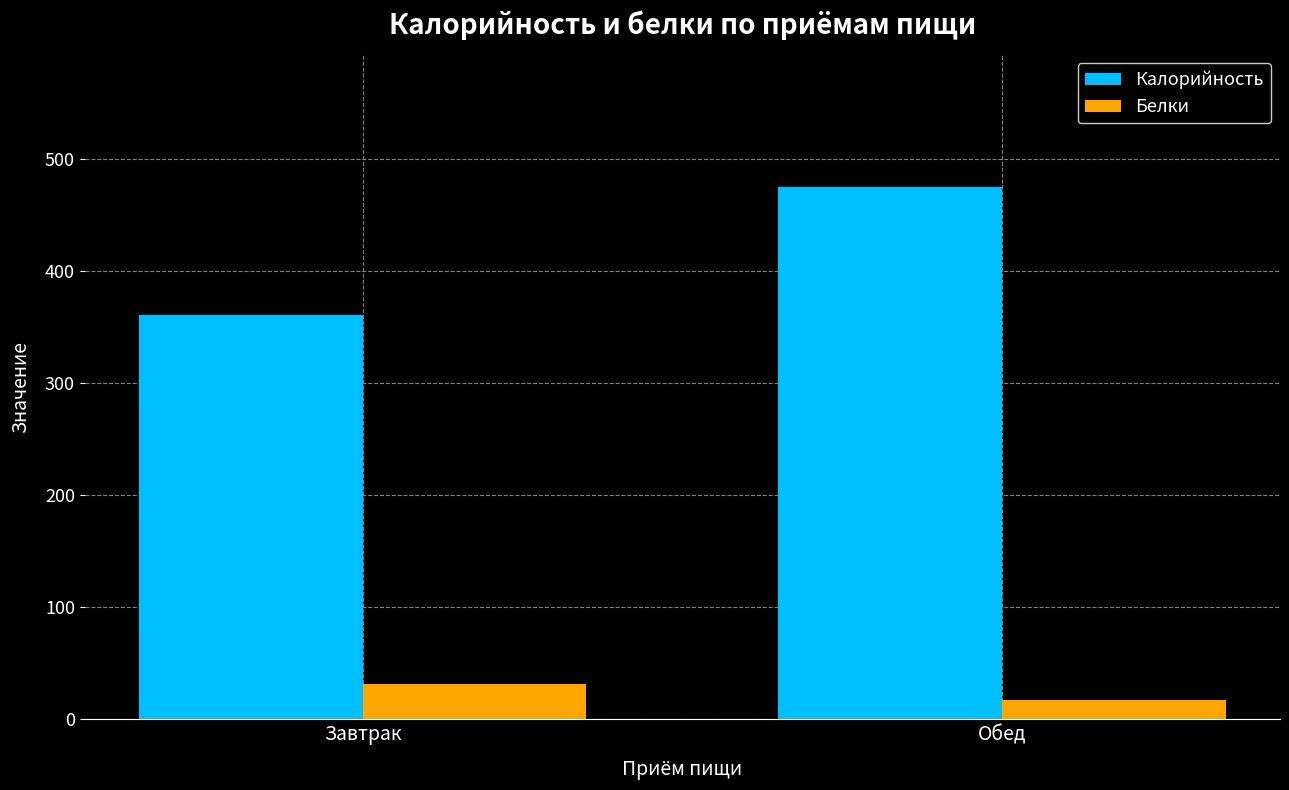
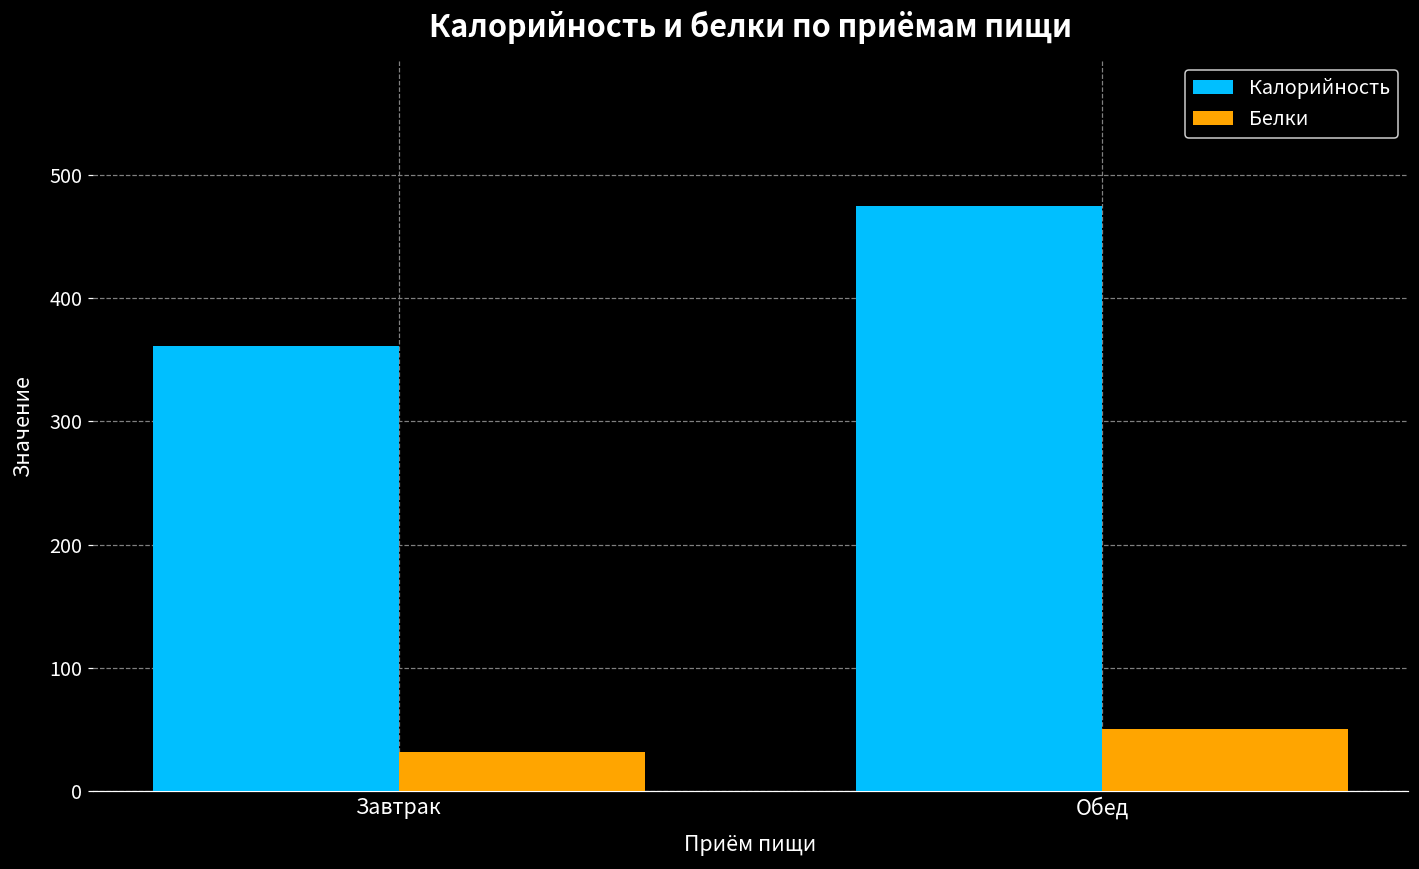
  {
    "Калорийность": {
      "Завтрак": 361,
      "Обед": 474
    },
    "Белки": {
      "Завтрак": 31,
-     "Обед": 17
+     "Обед": 50
    }
  }
